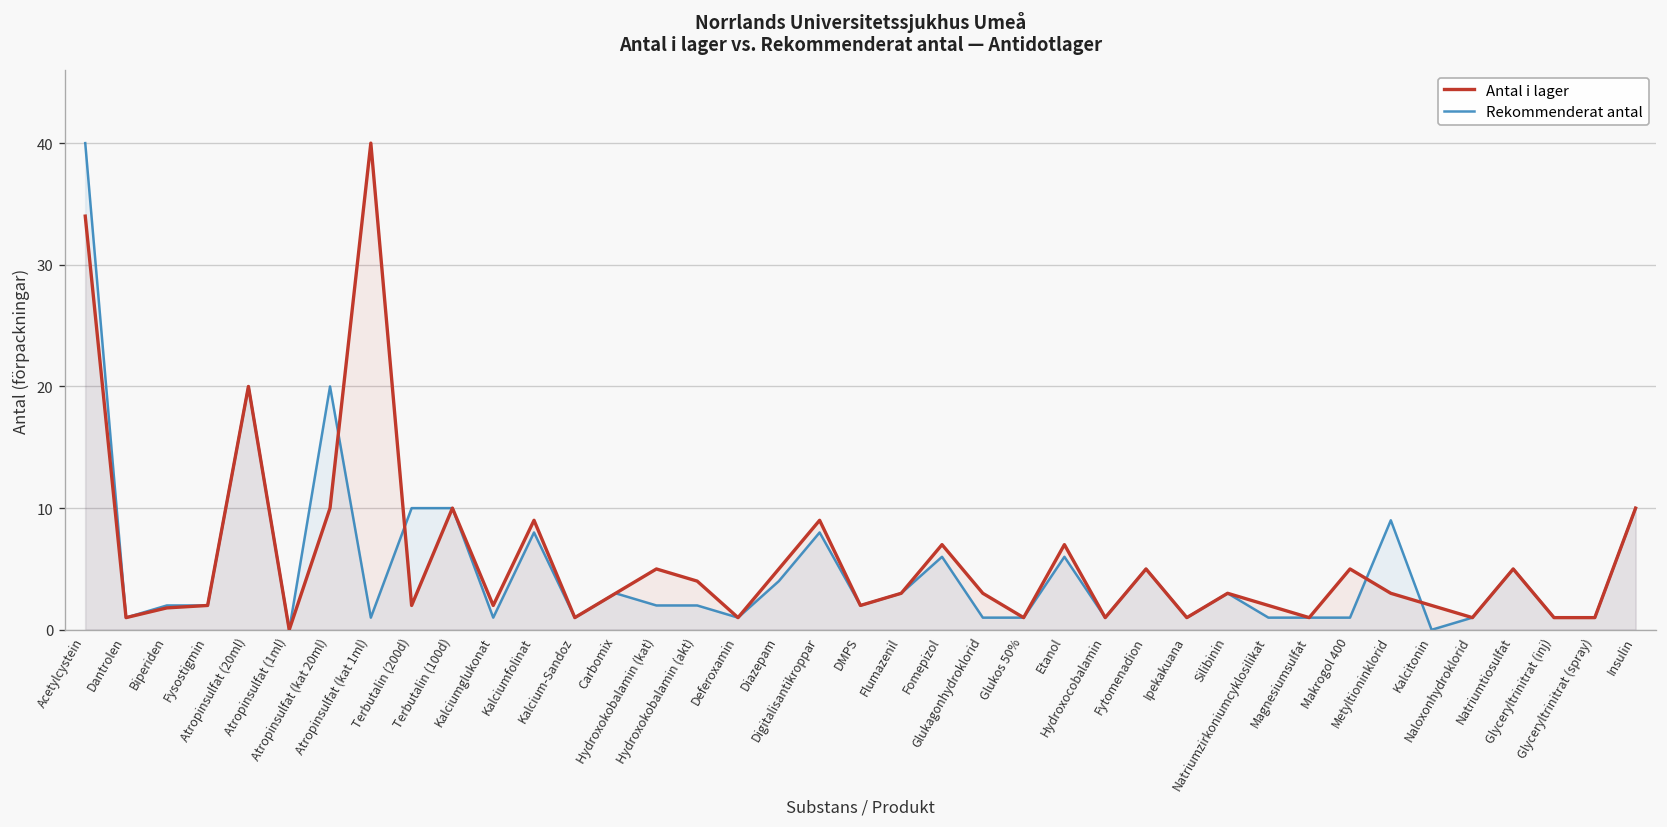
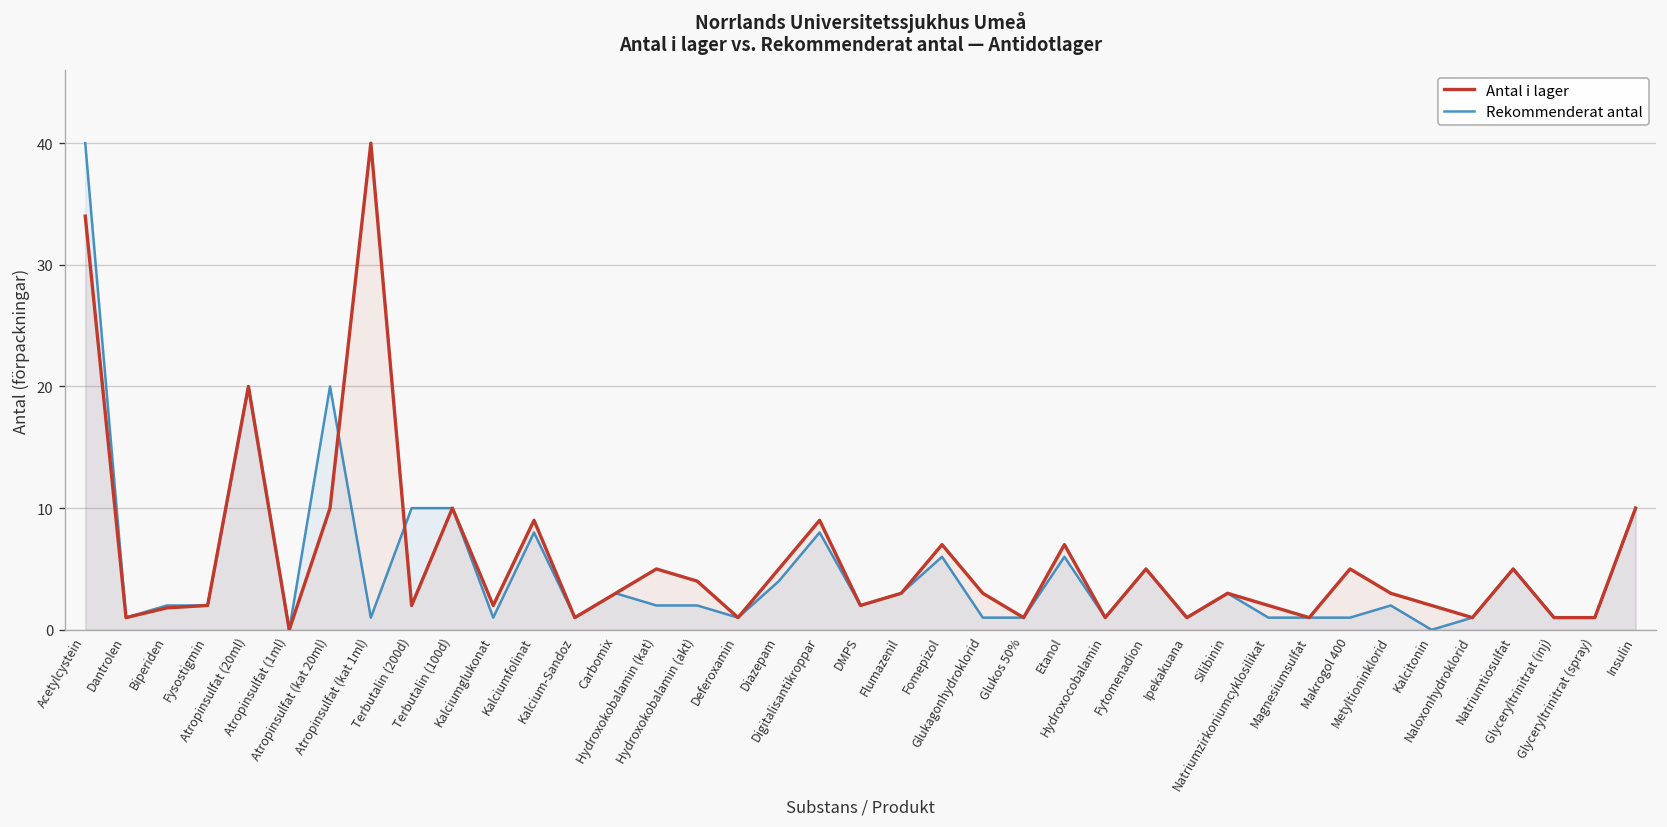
  {
    "Antal i lager": {
      "Acetylcystein": 34,
      "Atropinsulfat (kat 20ml)": 10,
      "Atropinsulfat (kat 1ml)": 40,
      "Terbutalin (200d)": 2,
      "Kalciumglukonat": 2,
      "Kalciumfolinat": 9,
      "Hydroxokobalamin (kat)": 5,
      "Hydroxokobalamin (akt)": 4,
      "Diazepam": 5,
      "Digitalisantikroppar": 9,
      "Fomepizol": 7,
      "Glukagonhydroklorid": 3,
      "Etanol": 7,
      "Natriumzirkoniumcyklosilikat": 2,
      "Makrogol 400": 5,
      "Metyltioninklorid": 3,
      "Kalcitonin": 2
    },
    "Rekommenderat antal": {
      "Acetylcystein": 40,
      "Atropinsulfat (kat 20ml)": 20,
      "Atropinsulfat (kat 1ml)": 1,
      "Terbutalin (200d)": 10,
      "Kalciumglukonat": 1,
      "Kalciumfolinat": 8,
      "Hydroxokobalamin (kat)": 2,
      "Hydroxokobalamin (akt)": 2,
      "Diazepam": 4,
      "Digitalisantikroppar": 8,
      "Fomepizol": 6,
      "Glukagonhydroklorid": 1,
      "Etanol": 6,
      "Natriumzirkoniumcyklosilikat": 1,
      "Makrogol 400": 1,
-     "Metyltioninklorid": 9,
+     "Metyltioninklorid": 2,
      "Kalcitonin": 0
    }
  }
